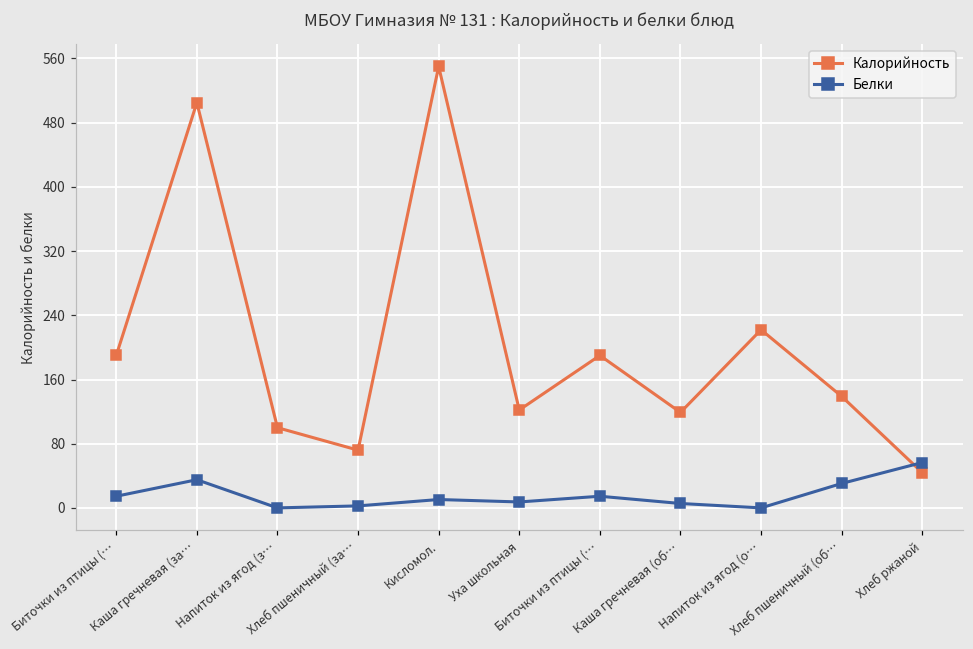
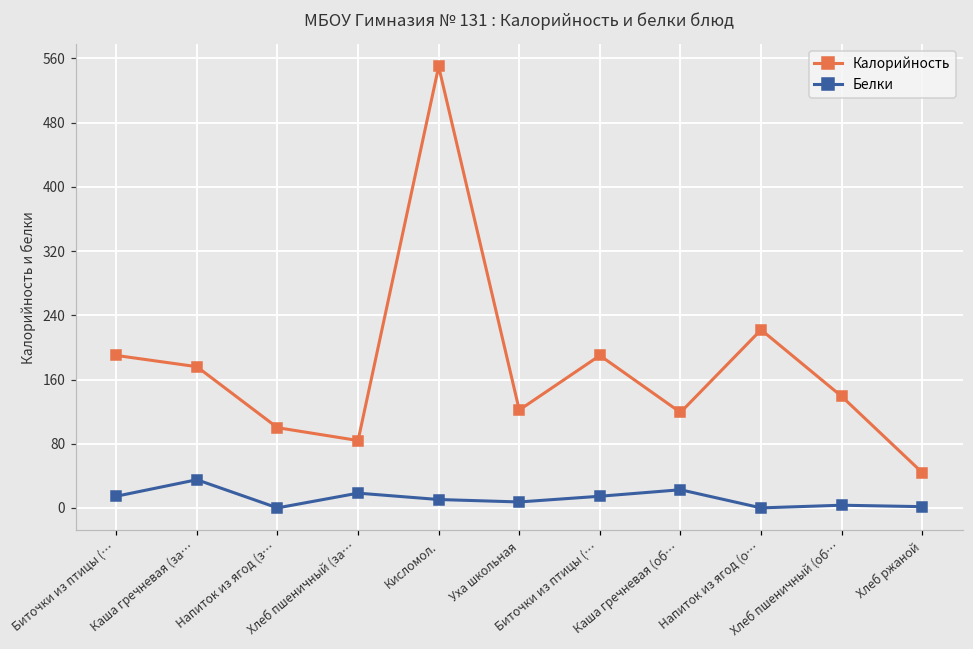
  {
    "Калорийность": {
-     "Каша гречневая (за…": 510,
+     "Каша гречневая (за…": 180,
      "Напиток из ягод (з…": 100,
-     "Хлеб пшеничный (за…": 70,
+     "Хлеб пшеничный (за…": 80,
      "Кисломол.": 550,
      "Уха школьная": 120,
      "Каша гречневая (об…": 120,
      "Напиток из ягод (о…": 220,
      "Хлеб пшеничный (об…": 140,
      "Хлеб ржаной": 40
    },
    "Белки": {
      "Каша гречневая (за…": 40,
      "Напиток из ягод (з…": 0,
-     "Хлеб пшеничный (за…": 0,
+     "Хлеб пшеничный (за…": 20,
      "Кисломол.": 10,
      "Уха школьная": 10,
-     "Каша гречневая (об…": 10,
+     "Каша гречневая (об…": 20,
      "Напиток из ягод (о…": 0,
-     "Хлеб пшеничный (об…": 30,
-     "Хлеб ржаной": 60
+     "Хлеб пшеничный (об…": 0,
+     "Хлеб ржаной": 0
    }
  }
